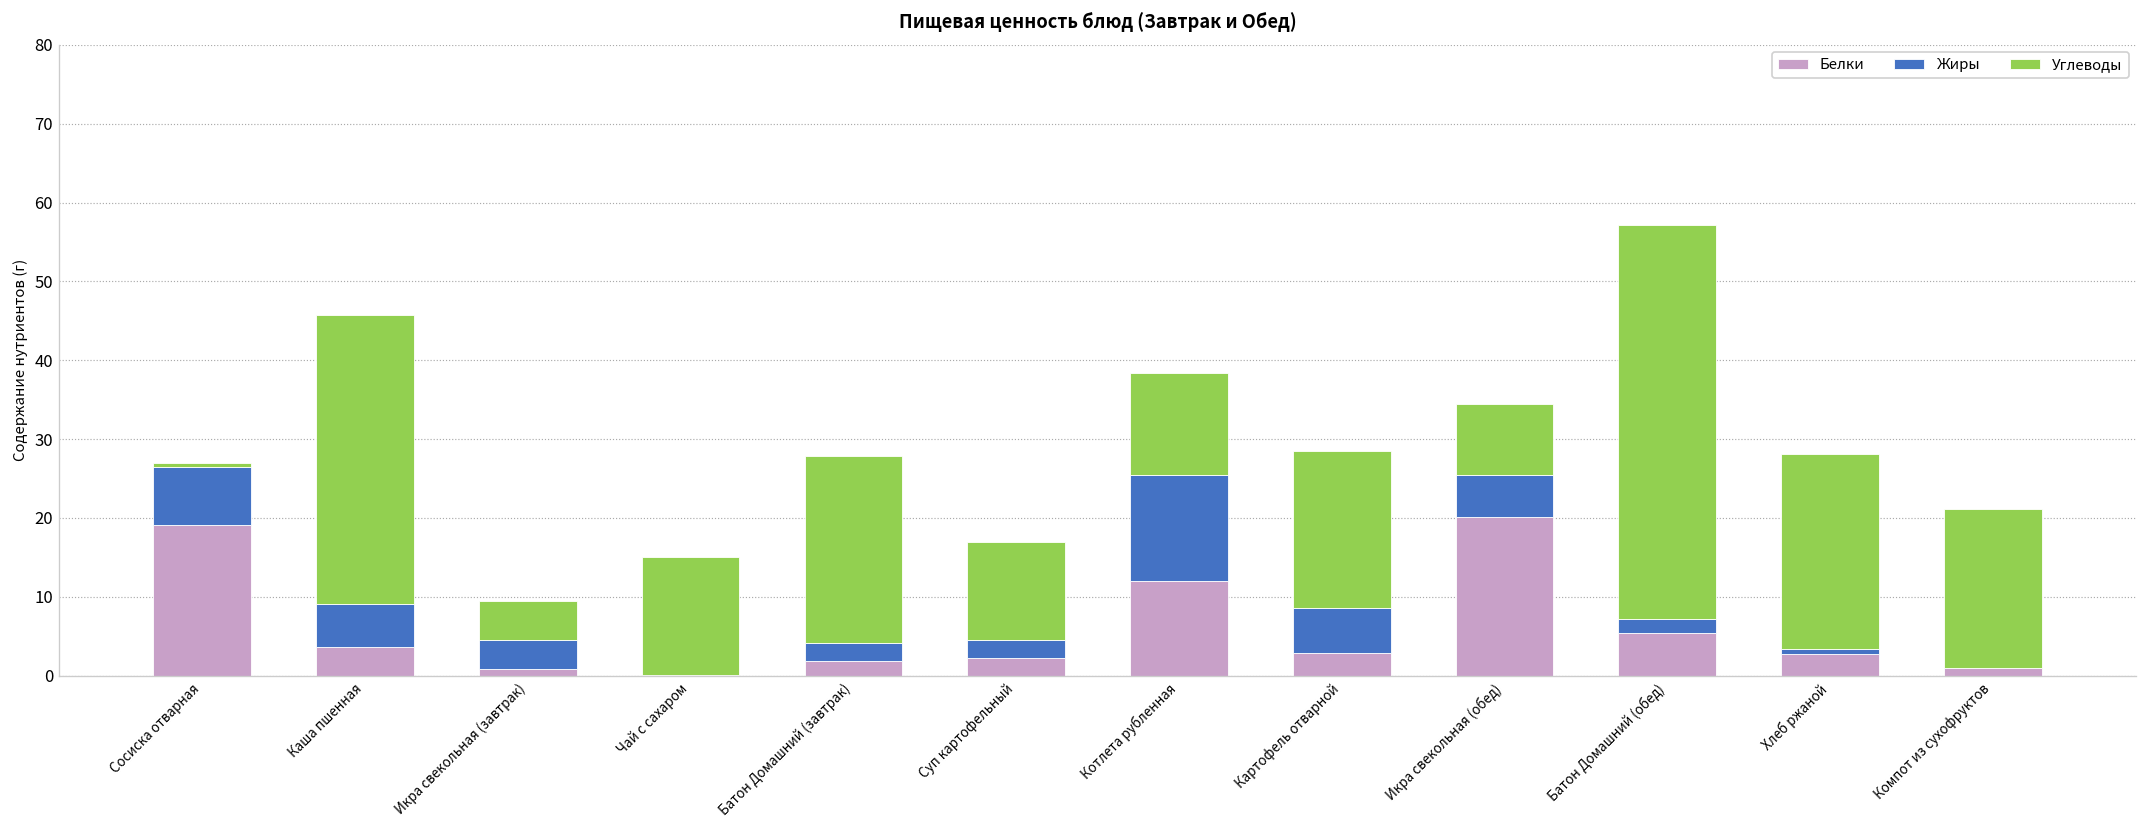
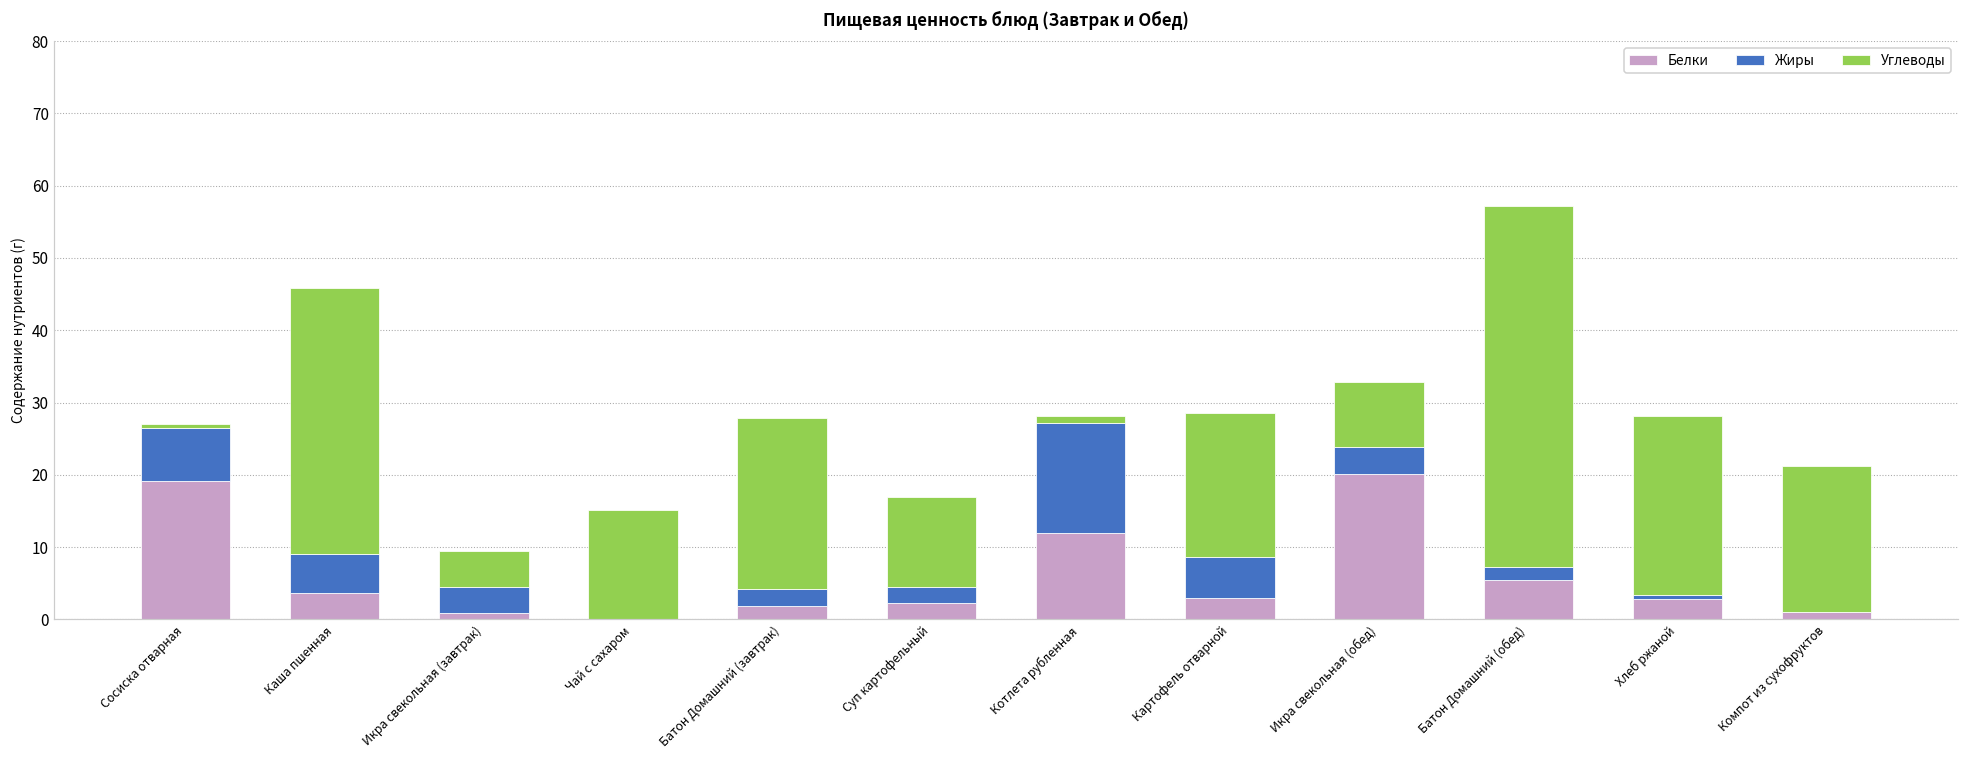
  {
    "Белки": {
      "Сосиска отварная": 19,
      "Каша пшенная": 4,
      "Икра свекольная (завтрак)": 1,
      "Батон Домашний (завтрак)": 2,
      "Суп картофельный": 2,
      "Котлета рубленная": 12,
      "Картофель отварной": 3,
      "Икра свекольная (обед)": 20,
      "Батон Домашний (обед)": 5,
      "Хлеб ржаной": 3,
      "Компот из сухофруктов": 1
    },
    "Жиры": {
      "Сосиска отварная": 7,
      "Каша пшенная": 5,
      "Икра свекольная (завтрак)": 4,
      "Чай с сахаром": 0,
      "Батон Домашний (завтрак)": 2,
      "Суп картофельный": 2,
-     "Котлета рубленная": 13,
+     "Котлета рубленная": 15,
      "Картофель отварной": 6,
-     "Икра свекольная (обед)": 5,
+     "Икра свекольная (обед)": 4,
      "Батон Домашний (обед)": 2,
      "Хлеб ржаной": 1,
      "Компот из сухофруктов": 0
    },
    "Углеводы": {
      "Сосиска отварная": 1,
      "Каша пшенная": 37,
      "Икра свекольная (завтрак)": 5,
      "Чай с сахаром": 15,
      "Батон Домашний (завтрак)": 24,
      "Суп картофельный": 13,
-     "Котлета рубленная": 13,
+     "Котлета рубленная": 1,
      "Картофель отварной": 20,
      "Икра свекольная (обед)": 9,
      "Батон Домашний (обед)": 50,
      "Хлеб ржаной": 25,
      "Компот из сухофруктов": 20
    }
  }
